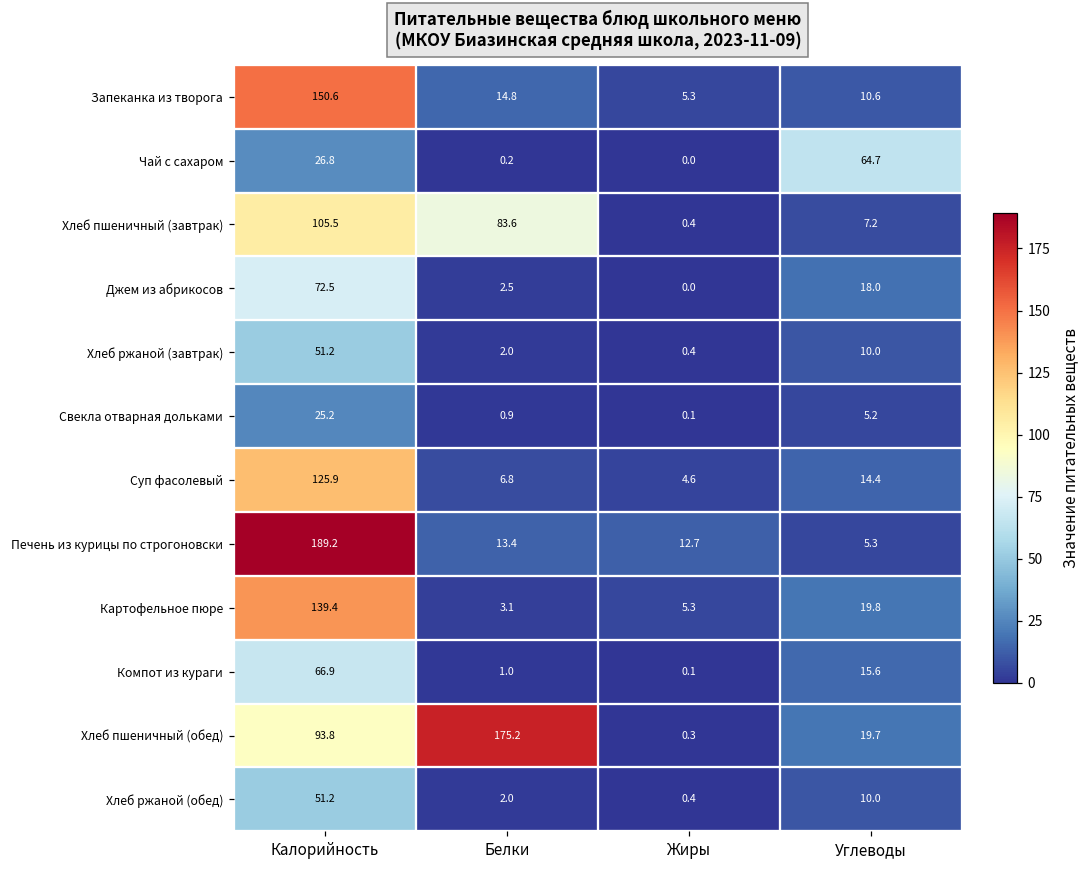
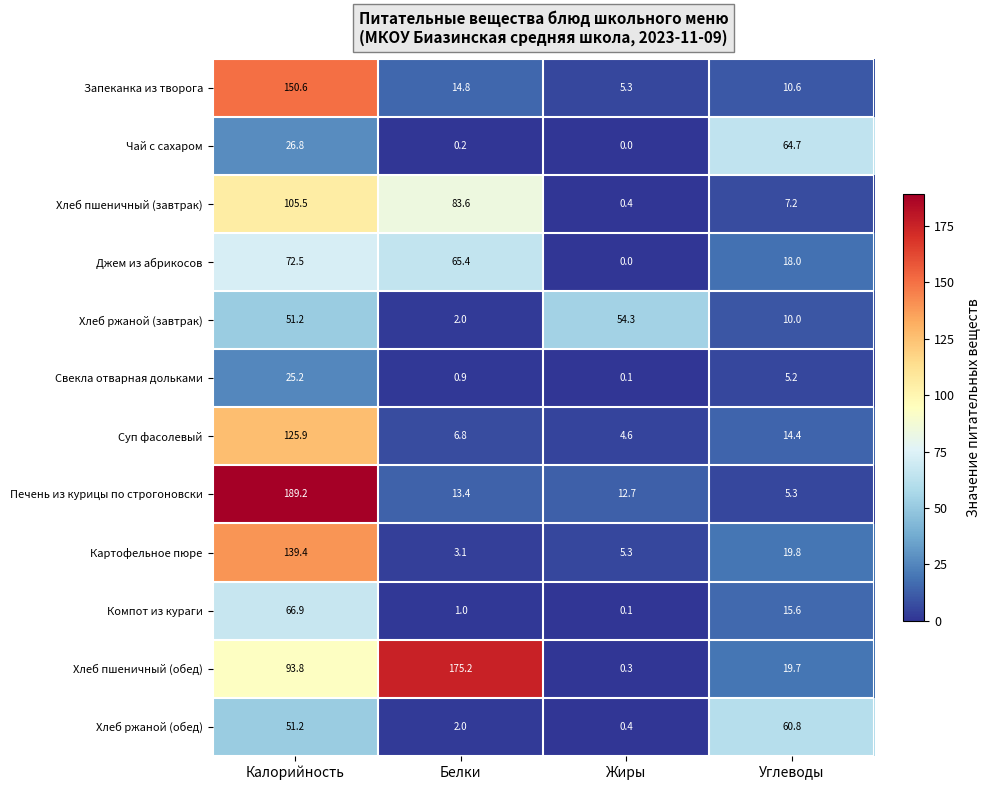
  {
    "Запеканка из творога": {
      "Калорийность": 150.6,
      "Белки": 14.8,
      "Жиры": 5.3,
      "Углеводы": 10.6
    },
    "Чай с сахаром": {
      "Калорийность": 26.8,
      "Белки": 0.2,
      "Жиры": 0.0,
      "Углеводы": 64.7
    },
    "Хлеб пшеничный (завтрак)": {
      "Калорийность": 105.5,
      "Белки": 83.6,
      "Жиры": 0.4,
      "Углеводы": 7.2
    },
    "Джем из абрикосов": {
      "Калорийность": 72.5,
-     "Белки": 2.5,
+     "Белки": 65.4,
      "Жиры": 0.0,
      "Углеводы": 18.0
    },
    "Хлеб ржаной (завтрак)": {
      "Калорийность": 51.2,
      "Белки": 2.0,
-     "Жиры": 0.4,
+     "Жиры": 54.3,
      "Углеводы": 10.0
    },
    "Свекла отварная дольками": {
      "Калорийность": 25.2,
      "Белки": 0.9,
      "Жиры": 0.1,
      "Углеводы": 5.2
    },
    "Суп фасолевый": {
      "Калорийность": 125.9,
      "Белки": 6.8,
      "Жиры": 4.6,
      "Углеводы": 14.4
    },
    "Печень из курицы по строгоновски": {
      "Калорийность": 189.2,
      "Белки": 13.4,
      "Жиры": 12.7,
      "Углеводы": 5.3
    },
    "Картофельное пюре": {
      "Калорийность": 139.4,
      "Белки": 3.1,
      "Жиры": 5.3,
      "Углеводы": 19.8
    },
    "Компот из кураги": {
      "Калорийность": 66.9,
      "Белки": 1.0,
      "Жиры": 0.1,
      "Углеводы": 15.6
    },
    "Хлеб пшеничный (обед)": {
      "Калорийность": 93.8,
      "Белки": 175.2,
      "Жиры": 0.3,
      "Углеводы": 19.7
    },
    "Хлеб ржаной (обед)": {
      "Калорийность": 51.2,
      "Белки": 2.0,
      "Жиры": 0.4,
-     "Углеводы": 10.0
+     "Углеводы": 60.8
    }
  }
